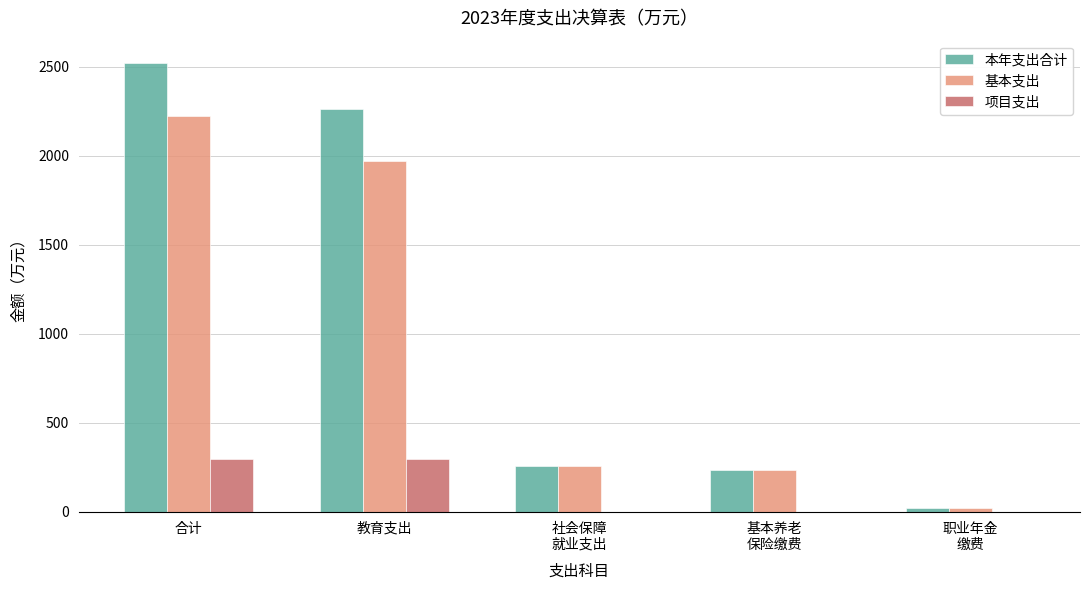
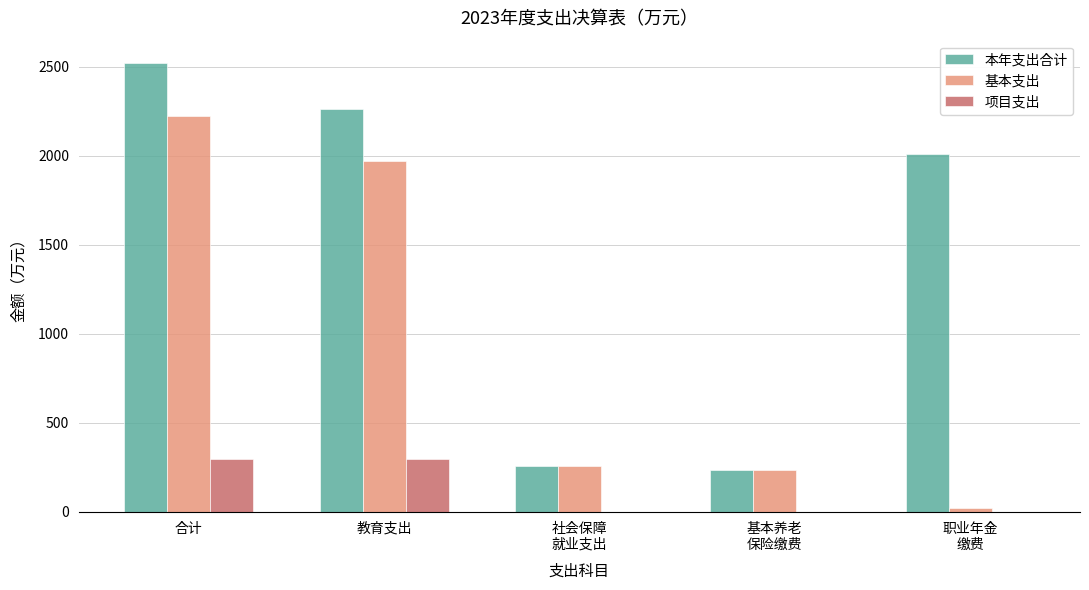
  {
    "本年支出合计": {
      "合计": 2520,
      "教育支出": 2260,
      "社会保障 就业支出": 260,
      "基本养老 保险缴费": 240,
-     "职业年金 缴费": 20
+     "职业年金 缴费": 2010
    }
  }
